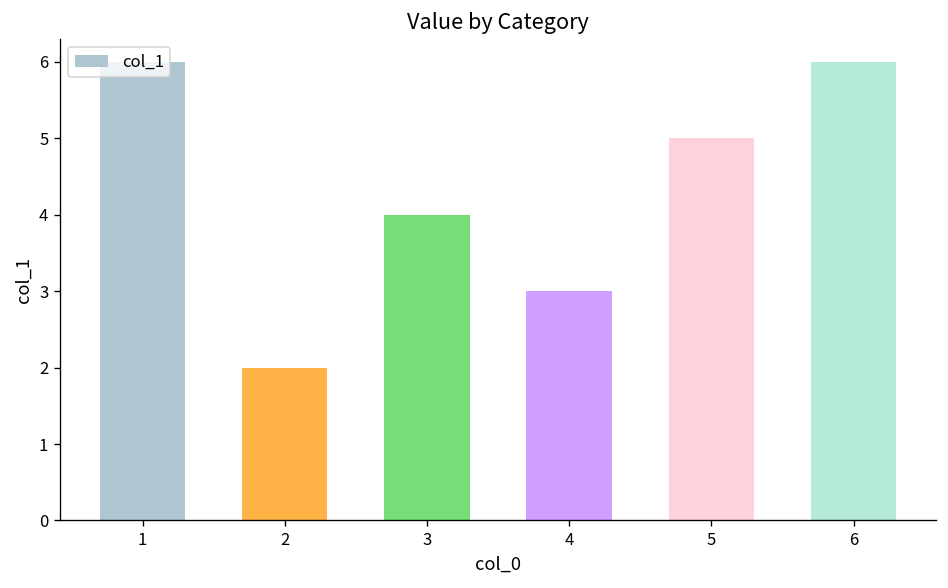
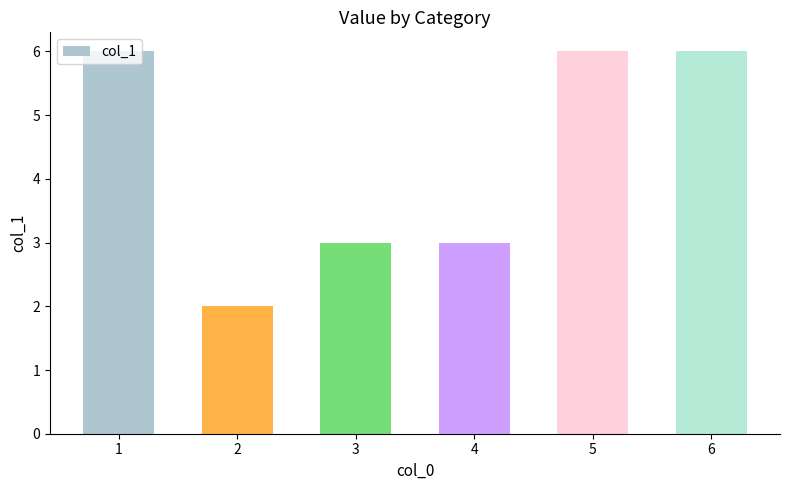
  {
    "2": 2,
-   "3": 4,
+   "3": 3,
    "4": 3,
-   "5": 5,
+   "5": 6,
    "6": 6
  }
